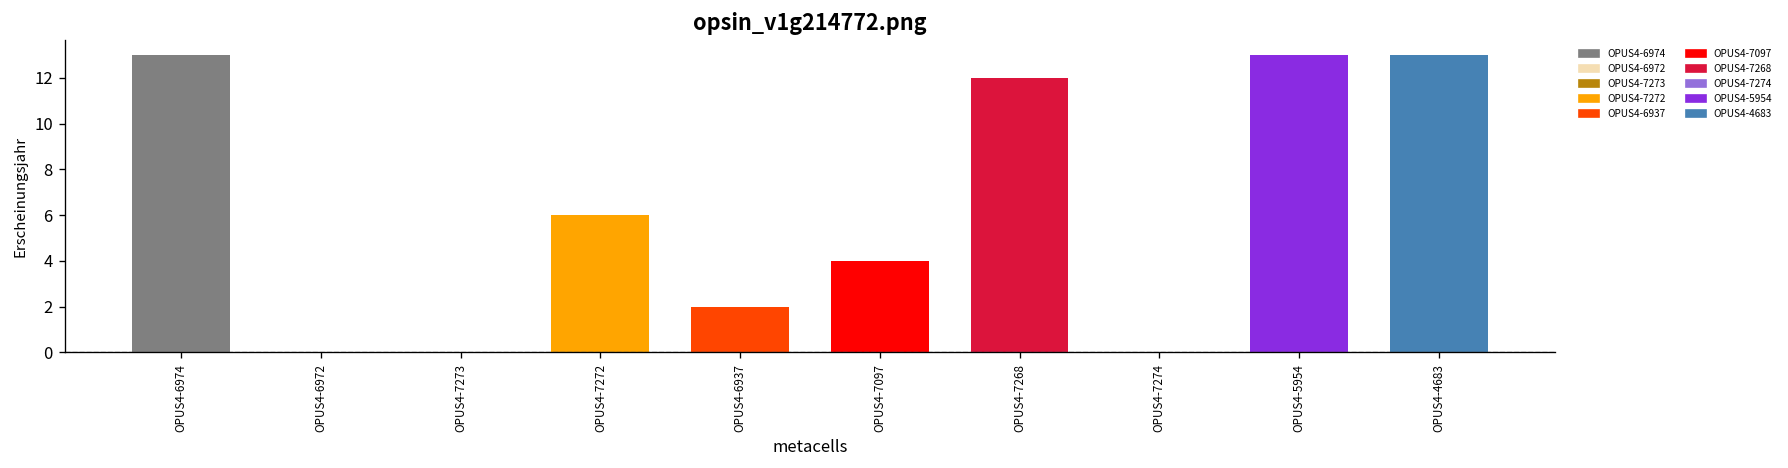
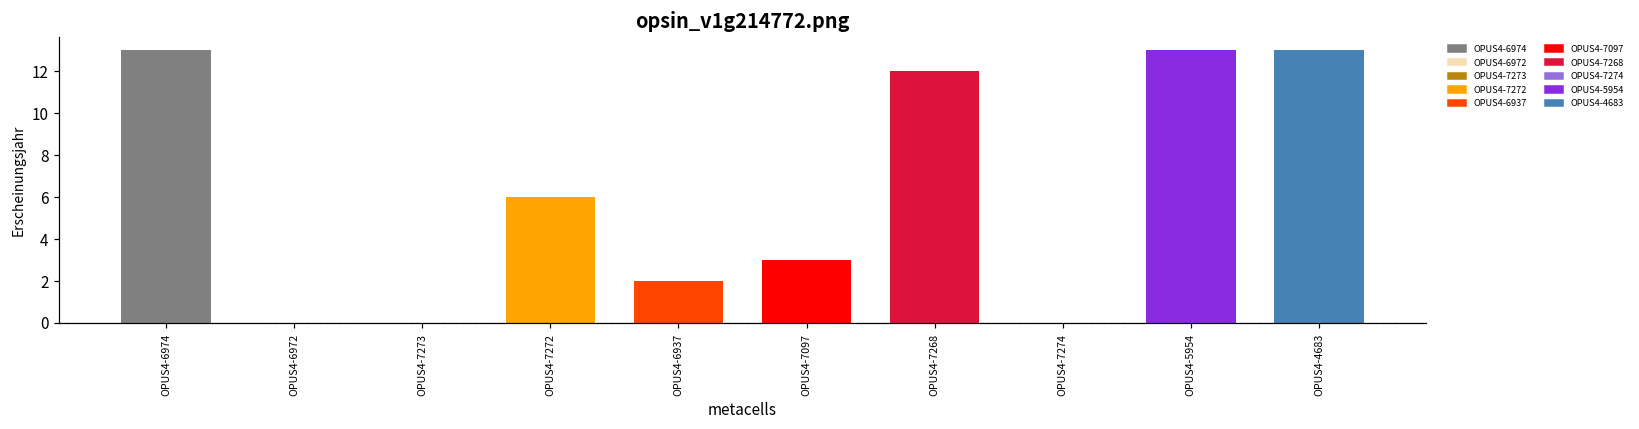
  {
    "OPUS4-6974": 13.0,
    "OPUS4-6972": 0.0,
    "OPUS4-7273": 0.0,
    "OPUS4-7272": 6.0,
    "OPUS4-6937": 2.0,
-   "OPUS4-7097": 4.0,
+   "OPUS4-7097": 3.0,
    "OPUS4-7268": 12.0,
    "OPUS4-7274": 0.0,
    "OPUS4-5954": 13.0,
    "OPUS4-4683": 13.0
  }
